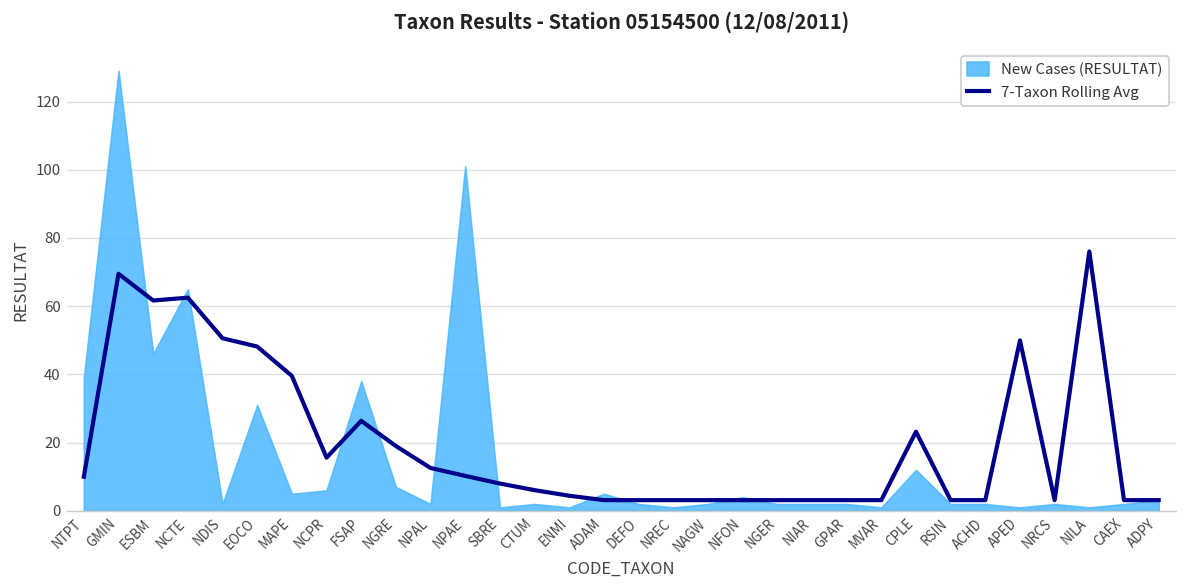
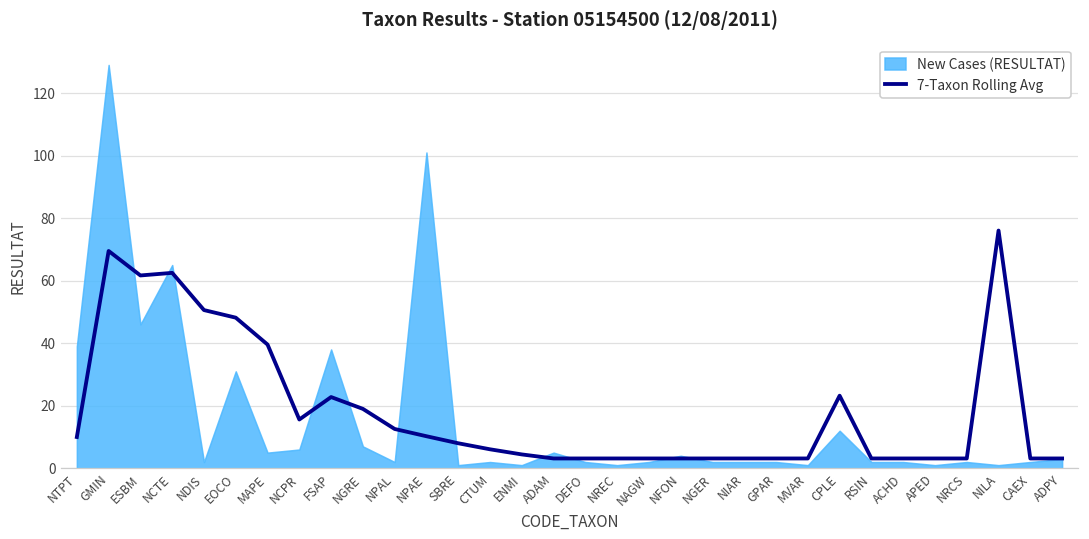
  {
    "7-Taxon Rolling Avg": {
      "NTPT": 10,
      "GMIN": 70,
      "ESBM": 62,
      "NCTE": 63,
      "NDIS": 51,
      "EOCO": 48,
      "MAPE": 40,
      "NCPR": 16,
-     "FSAP": 26,
+     "FSAP": 23,
      "NGRE": 19,
      "NPAL": 13,
      "NPAE": 10,
      "SBRE": 8,
      "CTUM": 6,
      "ENMI": 4,
      "ADAM": 3,
      "DEFO": 3,
      "NREC": 3,
      "NAGW": 3,
      "NGER": 3,
      "NIAR": 3,
      "GPAR": 3,
      "MVAR": 3,
      "CPLE": 23,
      "RSIN": 3,
      "ACHD": 3,
-     "APED": 50,
+     "APED": 3,
      "NRCS": 3,
      "NILA": 76,
      "CAEX": 3
    },
    "New Cases (RESULTAT)": {
      "NTPT": 39,
      "GMIN": 129,
      "ESBM": 46,
      "NCTE": 65,
      "NDIS": 2,
      "EOCO": 31,
      "MAPE": 5,
      "NCPR": 6,
      "FSAP": 38,
      "NGRE": 7,
      "NPAL": 2,
      "NPAE": 101,
      "SBRE": 1,
      "CTUM": 2,
      "ENMI": 1,
      "ADAM": 5,
      "DEFO": 2,
      "NREC": 1,
      "NAGW": 2,
      "NGER": 2,
      "NIAR": 2,
      "GPAR": 2,
      "MVAR": 1,
      "CPLE": 12,
      "RSIN": 2,
      "ACHD": 2,
      "APED": 1,
      "NRCS": 2,
      "NILA": 1,
      "CAEX": 2
    }
  }
